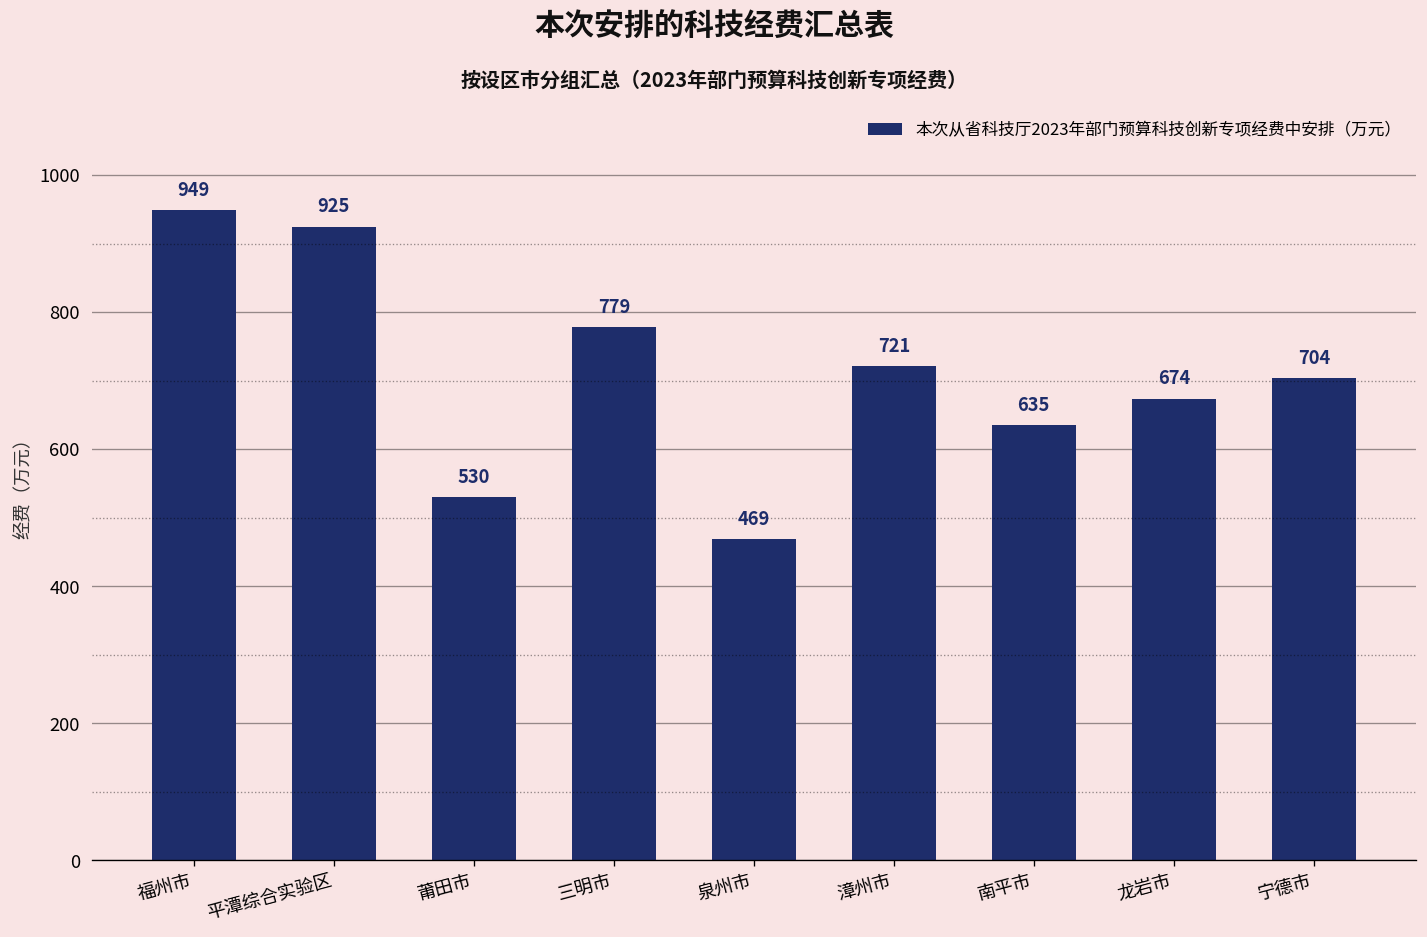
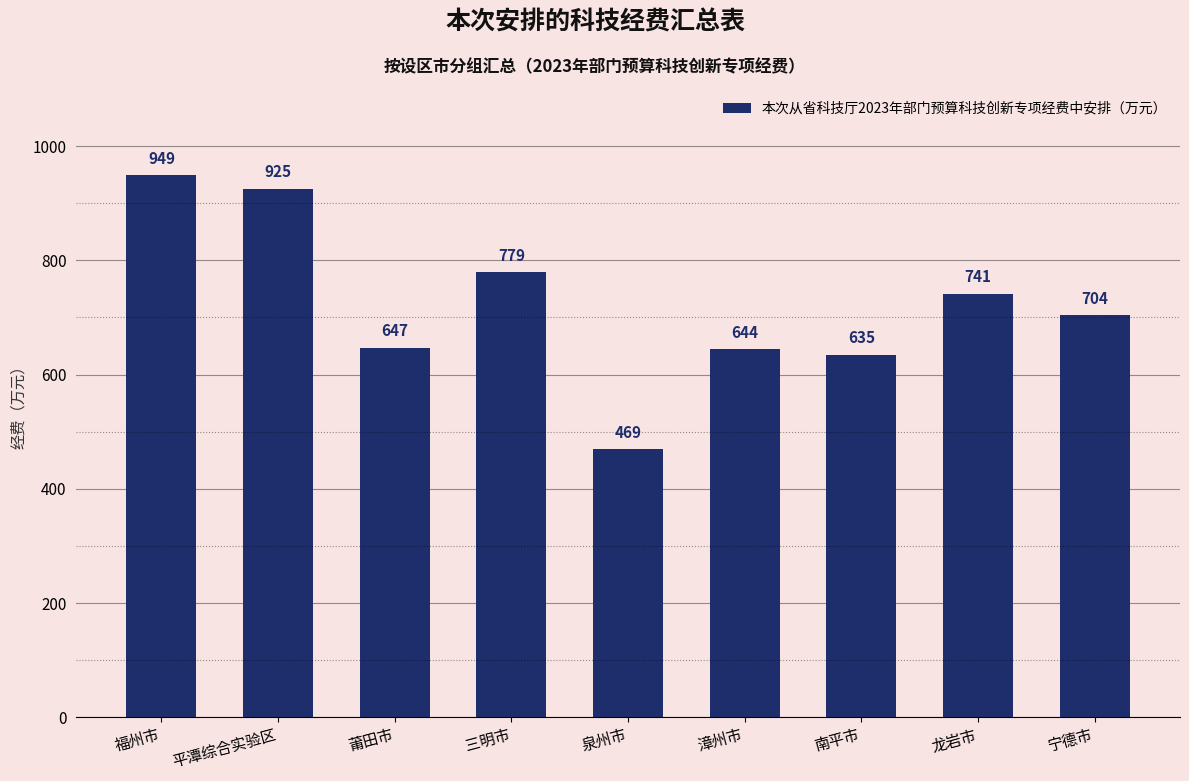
  {
    "福州市": 949,
    "平潭综合实验区": 925,
-   "莆田市": 530,
+   "莆田市": 647,
    "三明市": 779,
    "泉州市": 469,
-   "漳州市": 721,
+   "漳州市": 644,
    "南平市": 635,
-   "龙岩市": 674,
+   "龙岩市": 741,
    "宁德市": 704
  }
